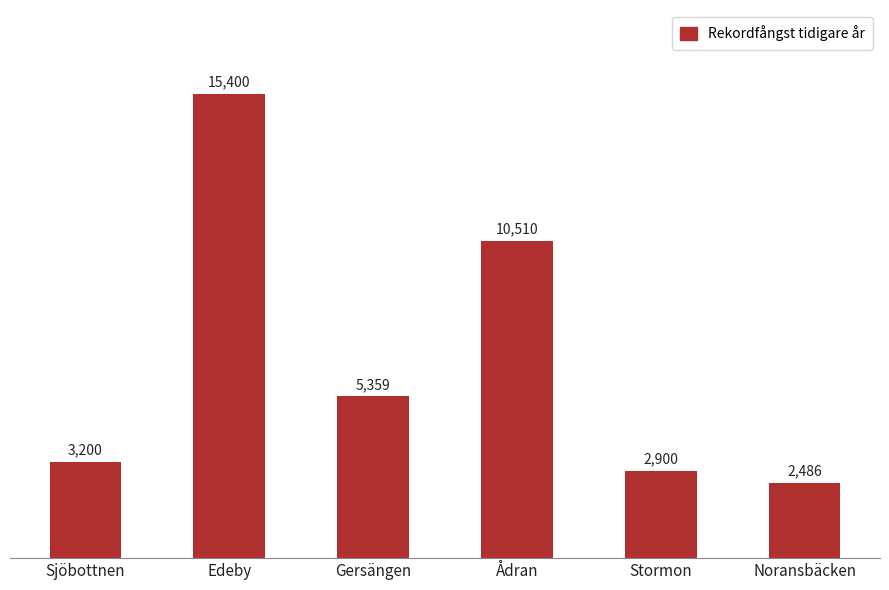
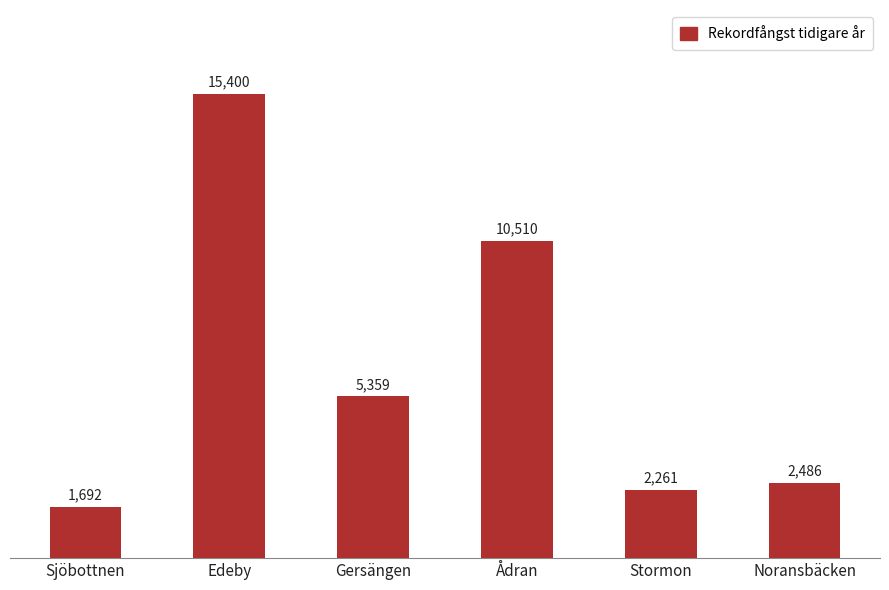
  {
-   "Sjöbottnen": "3,200",
+   "Sjöbottnen": "1,692",
    "Edeby": "15,400",
    "Gersängen": "5,359",
    "Ådran": "10,510",
-   "Stormon": "2,900",
+   "Stormon": "2,261",
    "Noransbäcken": "2,486"
  }
